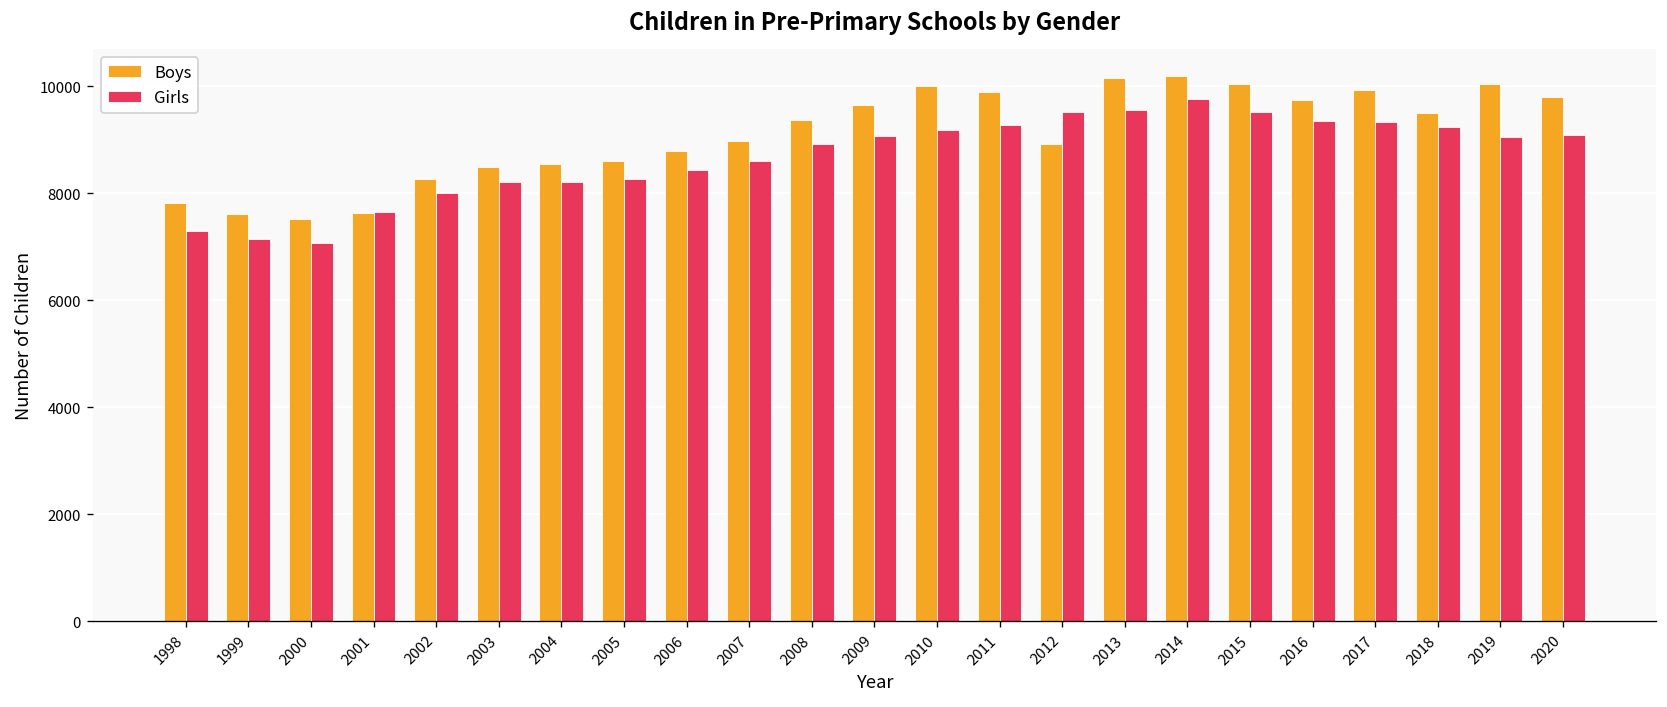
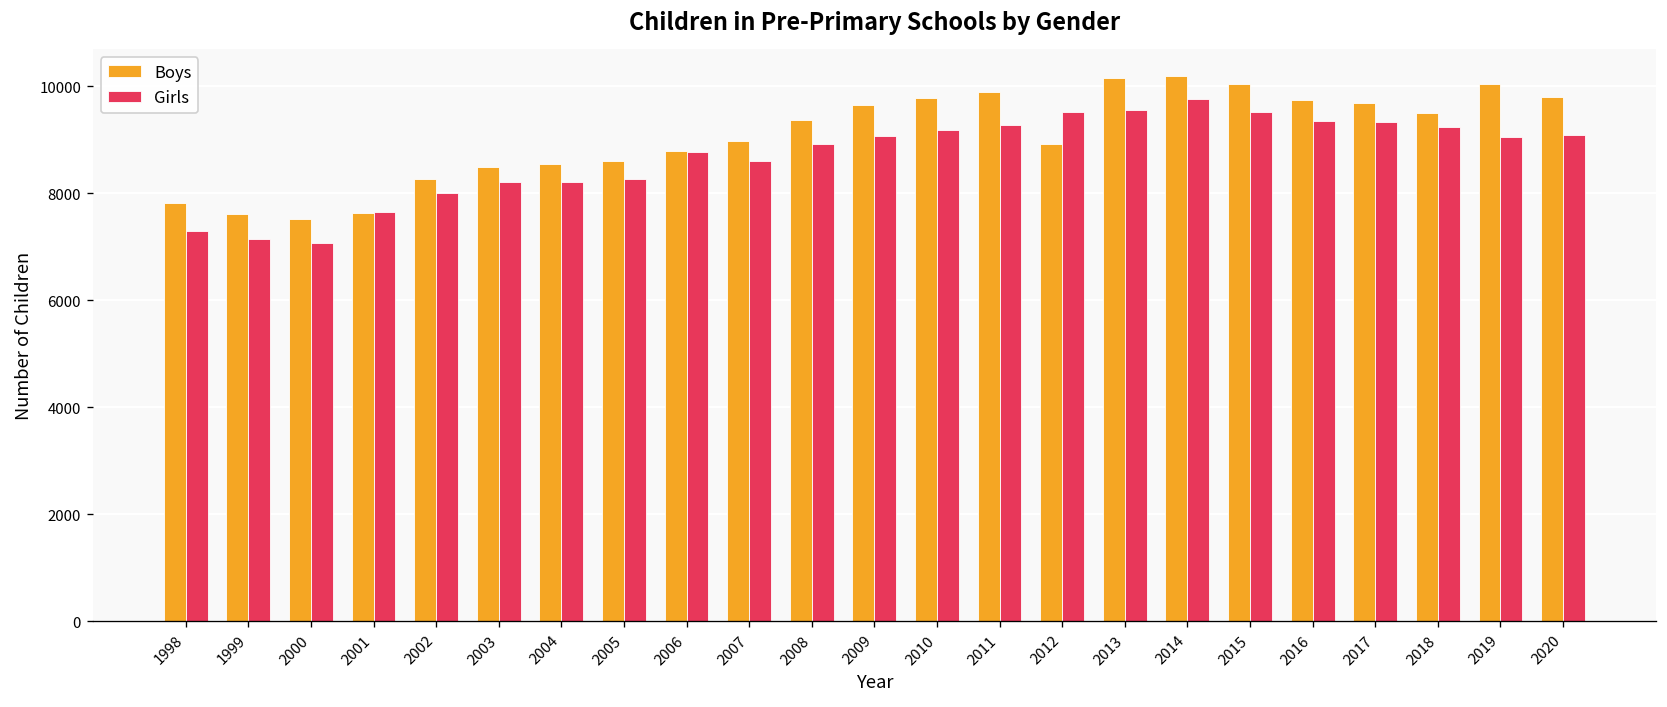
  {
    "Boys": {
      "1998": 7800,
      "1999": 7600,
      "2000": 7500,
      "2001": 7600,
      "2002": 8300,
      "2003": 8500,
      "2004": 8600,
      "2005": 8600,
      "2006": 8800,
      "2007": 9000,
      "2008": 9400,
      "2009": 9600,
-     "2010": 10000,
+     "2010": 9800,
      "2011": 9900,
      "2012": 8900,
      "2013": 10200,
      "2014": 10200,
      "2015": 10000,
      "2016": 9700,
-     "2017": 9900,
+     "2017": 9700,
      "2018": 9500,
      "2019": 10000,
      "2020": 9800
    },
    "Girls": {
      "1998": 7300,
      "1999": 7200,
      "2000": 7100,
      "2001": 7600,
      "2002": 8000,
      "2003": 8200,
      "2004": 8200,
      "2005": 8300,
-     "2006": 8400,
+     "2006": 8800,
      "2007": 8600,
      "2008": 8900,
      "2009": 9100,
      "2010": 9200,
      "2011": 9300,
      "2012": 9500,
      "2013": 9600,
      "2014": 9800,
      "2015": 9500,
      "2016": 9400,
      "2017": 9300,
      "2018": 9200,
      "2019": 9000,
      "2020": 9100
    }
  }
